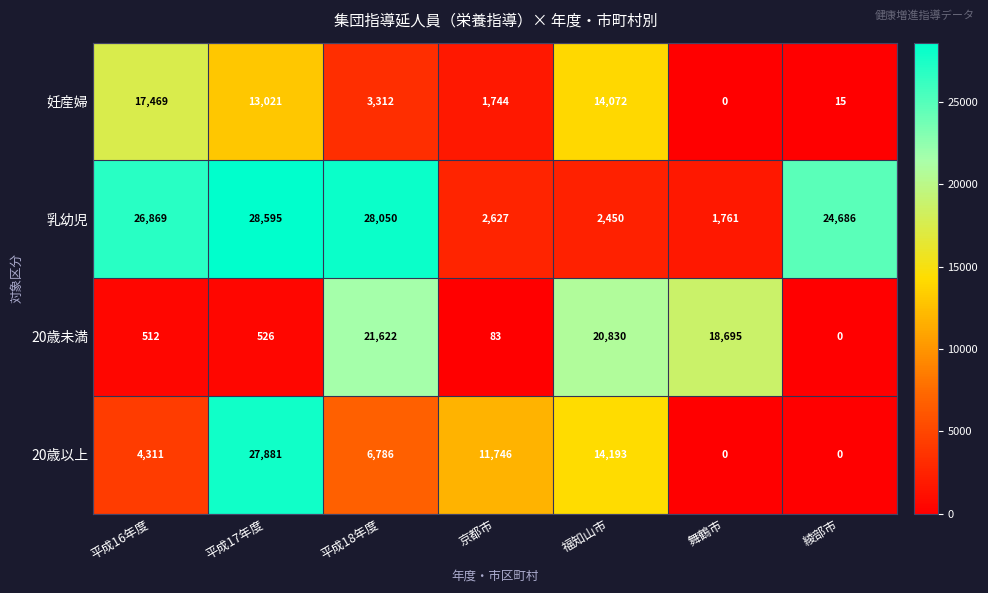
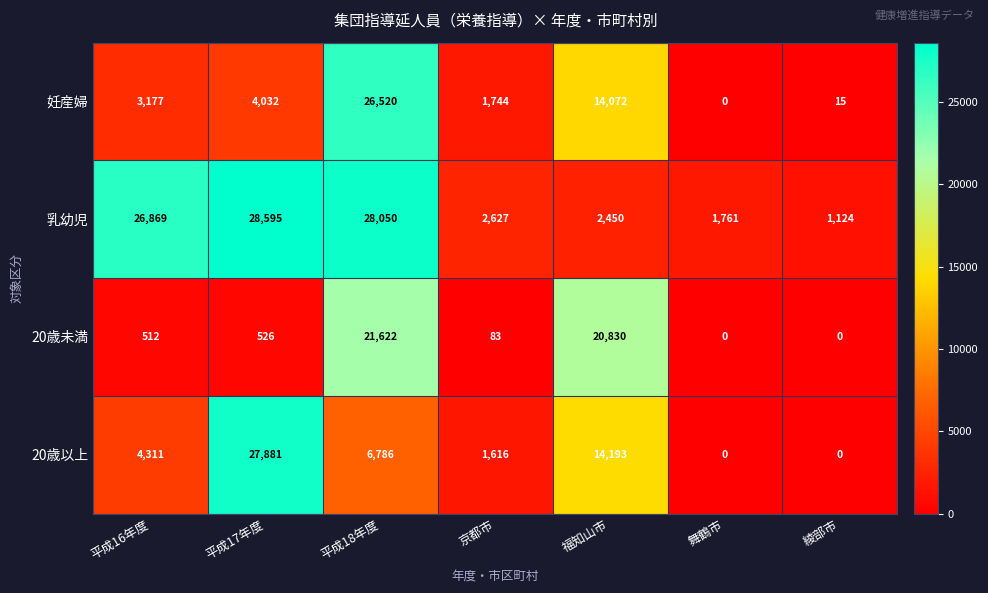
  {
    "妊産婦": {
-     "平成16年度": "17,469",
-     "平成17年度": "13,021",
-     "平成18年度": "3,312",
+     "平成16年度": "3,177",
+     "平成17年度": "4,032",
+     "平成18年度": "26,520",
      "京都市": "1,744",
      "福知山市": "14,072",
      "舞鶴市": "0",
      "綾部市": "15"
    },
    "乳幼児": {
      "平成16年度": "26,869",
      "平成17年度": "28,595",
      "平成18年度": "28,050",
      "京都市": "2,627",
      "福知山市": "2,450",
      "舞鶴市": "1,761",
-     "綾部市": "24,686"
+     "綾部市": "1,124"
    },
    "20歳未満": {
      "平成16年度": "512",
      "平成17年度": "526",
      "平成18年度": "21,622",
      "京都市": "83",
      "福知山市": "20,830",
-     "舞鶴市": "18,695",
+     "舞鶴市": "0",
      "綾部市": "0"
    },
    "20歳以上": {
      "平成16年度": "4,311",
      "平成17年度": "27,881",
      "平成18年度": "6,786",
-     "京都市": "11,746",
+     "京都市": "1,616",
      "福知山市": "14,193",
      "舞鶴市": "0",
      "綾部市": "0"
    }
  }
